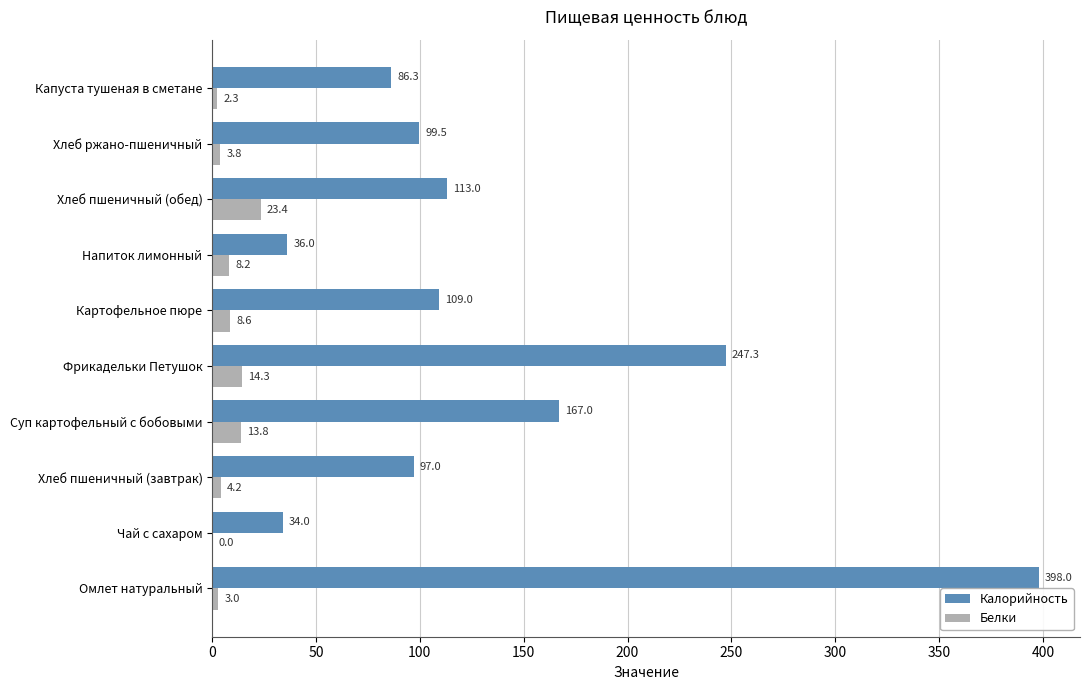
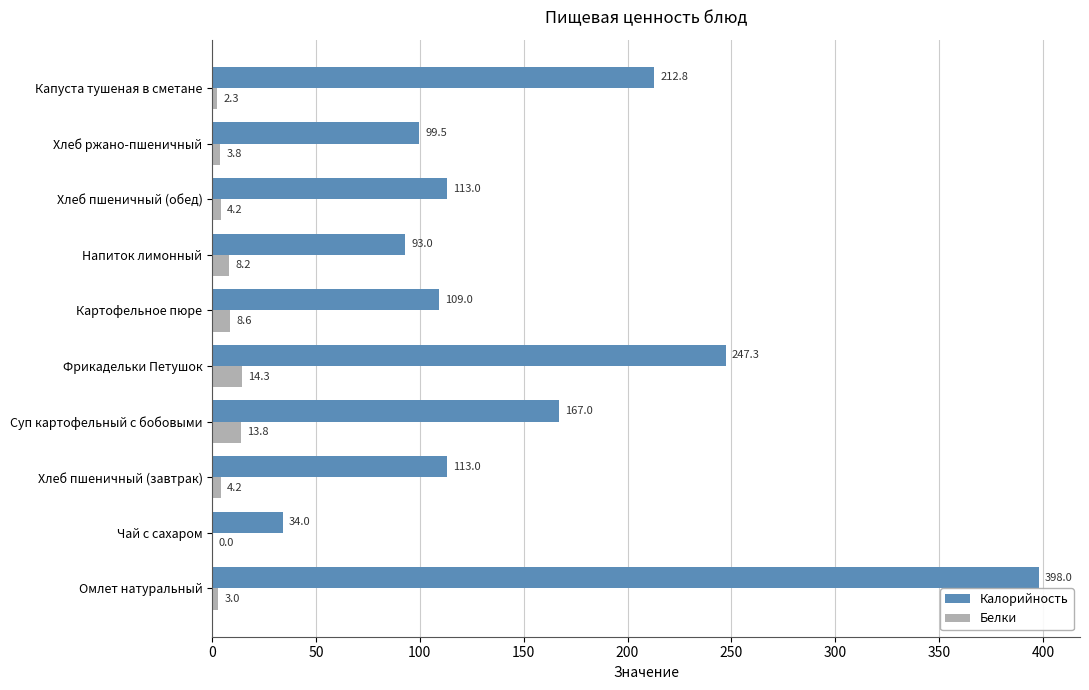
  {
    "Калорийность": {
-     "Капуста тушеная в сметане": 86.3,
+     "Капуста тушеная в сметане": 212.8,
      "Хлеб ржано-пшеничный": 99.5,
      "Хлеб пшеничный (обед)": 113.0,
-     "Напиток лимонный": 36.0,
+     "Напиток лимонный": 93.0,
      "Картофельное пюре": 109.0,
      "Фрикадельки Петушок": 247.3,
      "Суп картофельный с бобовыми": 167.0,
-     "Хлеб пшеничный (завтрак)": 97.0,
+     "Хлеб пшеничный (завтрак)": 113.0,
      "Чай с сахаром": 34.0,
      "Омлет натуральный": 398.0
    },
    "Белки": {
      "Капуста тушеная в сметане": 2.3,
      "Хлеб ржано-пшеничный": 3.8,
-     "Хлеб пшеничный (обед)": 23.4,
+     "Хлеб пшеничный (обед)": 4.2,
      "Напиток лимонный": 8.2,
      "Картофельное пюре": 8.6,
      "Фрикадельки Петушок": 14.3,
      "Суп картофельный с бобовыми": 13.8,
      "Хлеб пшеничный (завтрак)": 4.2,
      "Чай с сахаром": 0.0,
      "Омлет натуральный": 3.0
    }
  }
